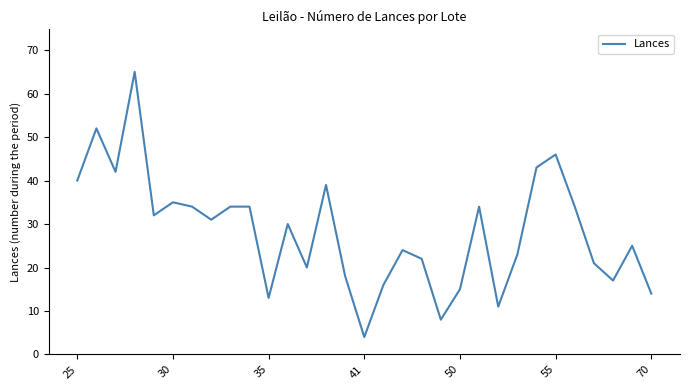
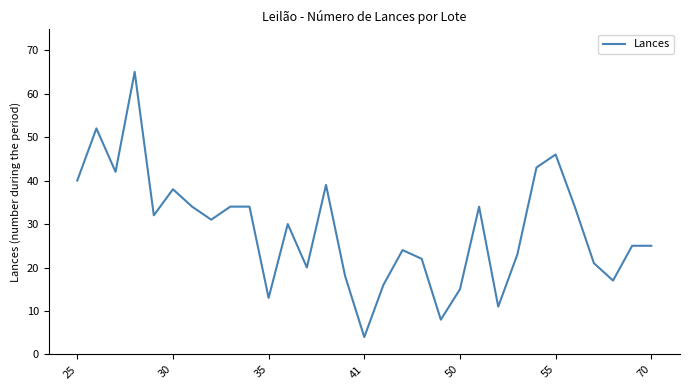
  {
    "25": 40,
-   "30": 35,
+   "30": 38,
    "35": 13,
    "41": 4,
    "50": 15,
    "55": 46,
-   "70": 14
+   "70": 25
  }
